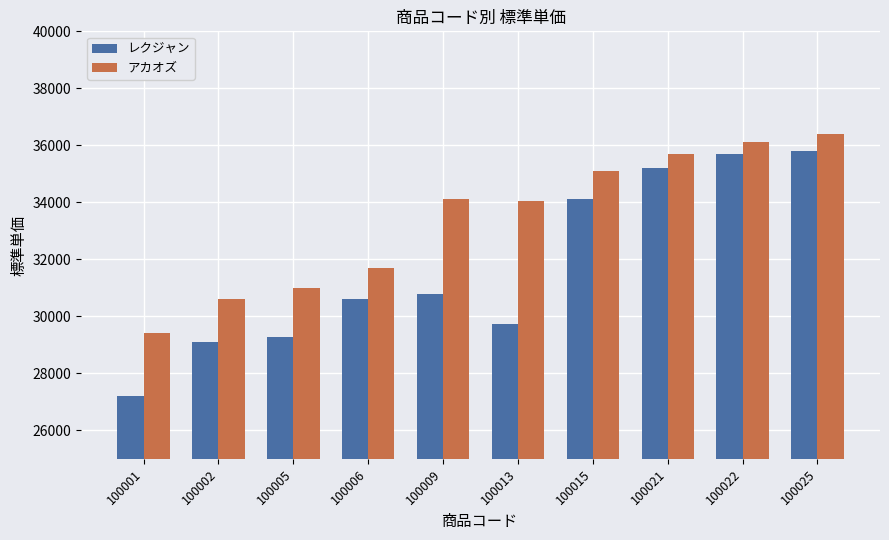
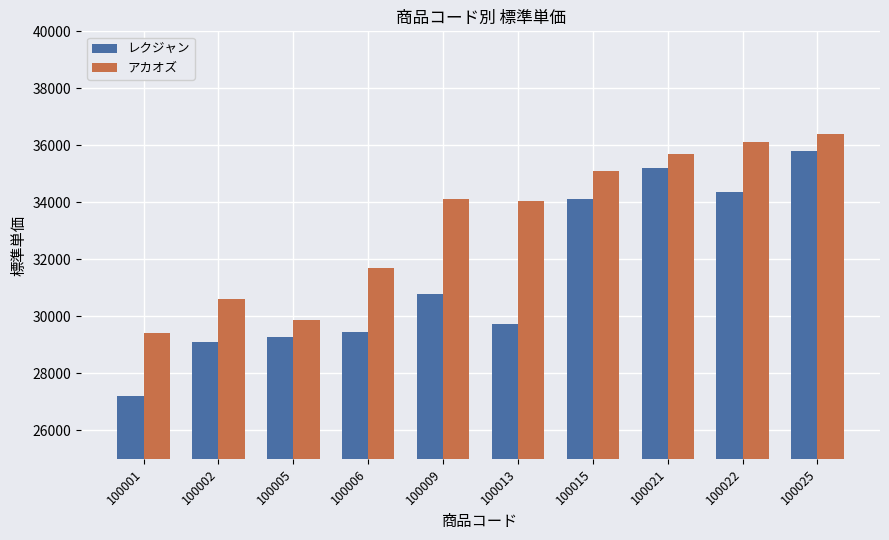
  {
    "レクジャン": {
      "100001": 27200,
      "100002": 29100,
      "100005": 29300,
-     "100006": 30600,
+     "100006": 29500,
      "100009": 30800,
      "100013": 29700,
      "100015": 34100,
      "100021": 35200,
-     "100022": 35700,
+     "100022": 34400,
      "100025": 35800
    },
    "アカオズ": {
      "100001": 29400,
      "100002": 30600,
-     "100005": 31000,
+     "100005": 29900,
      "100006": 31700,
      "100009": 34100,
      "100013": 34000,
      "100015": 35100,
      "100021": 35700,
      "100022": 36100,
      "100025": 36400
    }
  }
